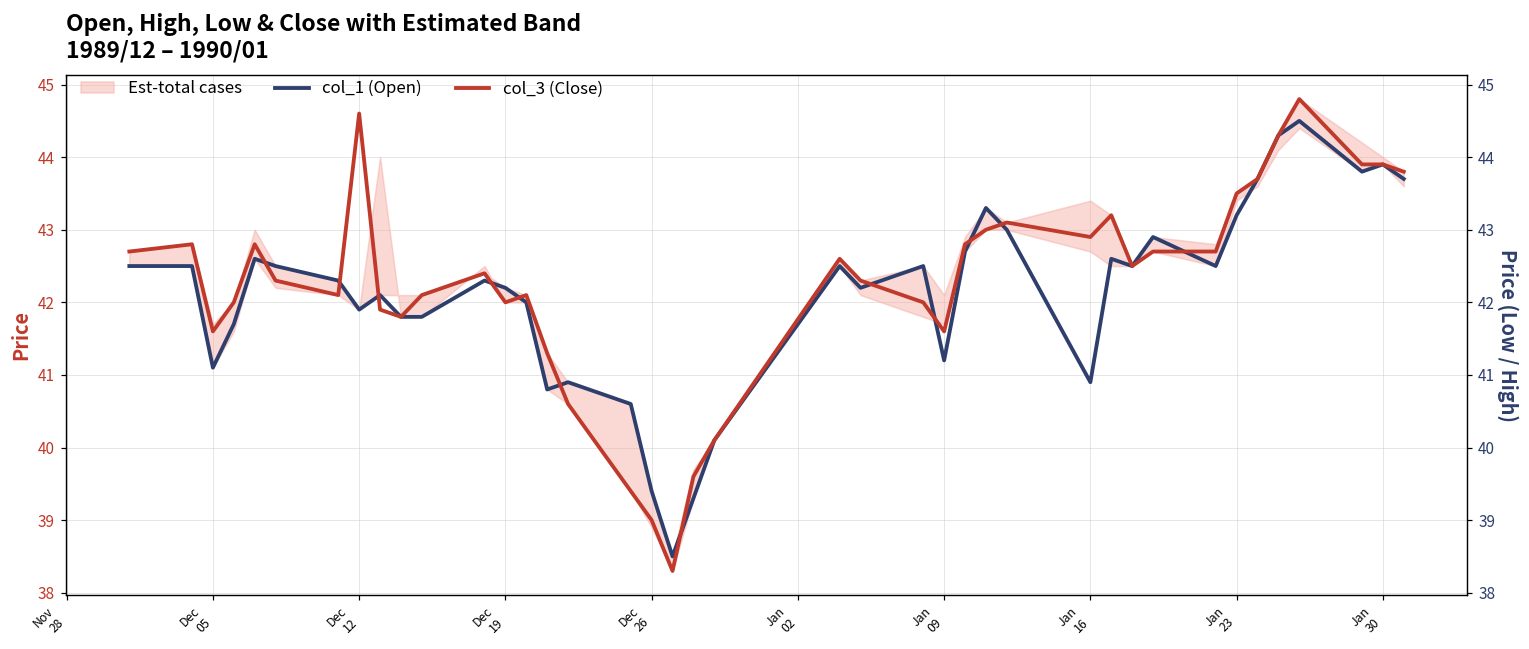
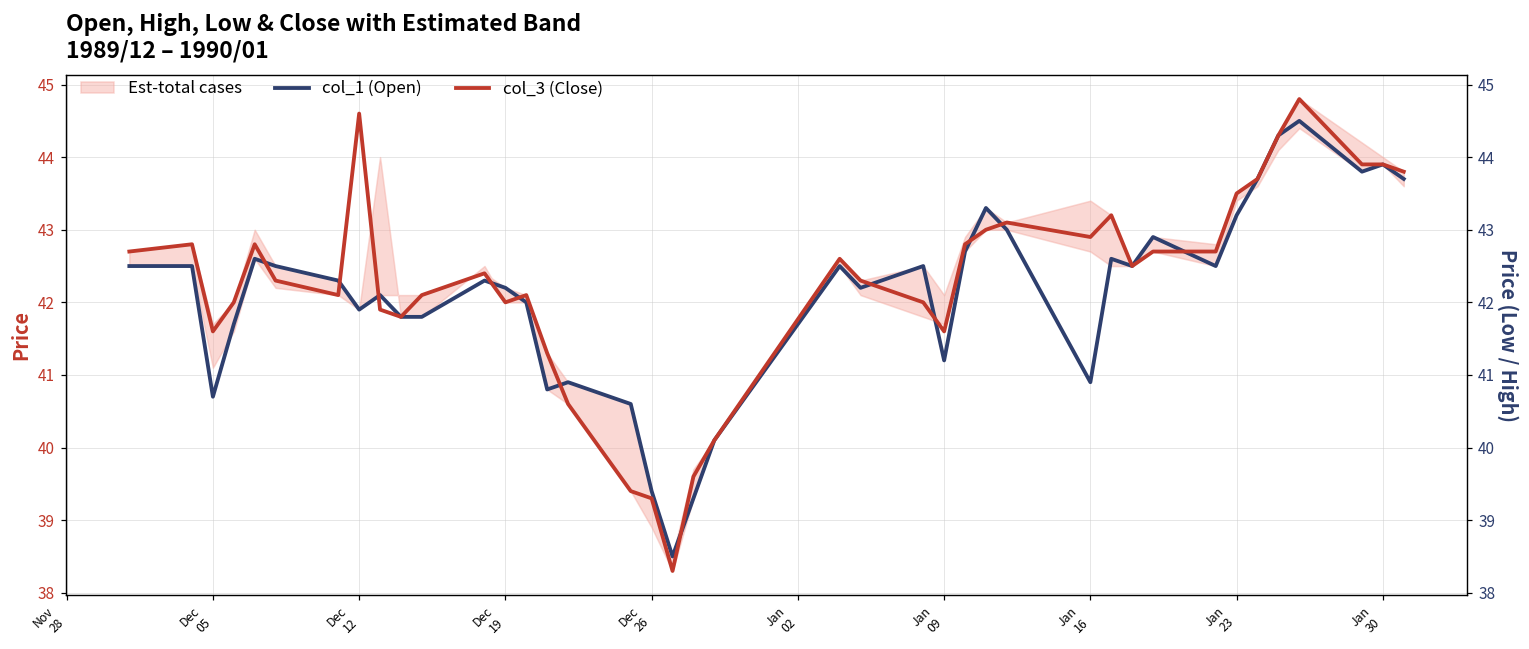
  {
    "col_1 (Open)": {
-     "Dec 05": 41.1,
+     "Dec 05": 40.7,
      "Jan 09": 41.2,
      "Jan 16": 40.9,
      "Jan 23": 43.2
    },
    "col_3 (Close)": {
      "Dec 05": 41.6,
      "Dec 12": 44.6,
      "Dec 19": 42.0,
-     "Dec 26": 39.0,
+     "Dec 26": 39.3,
      "Jan 09": 41.6,
      "Jan 16": 42.9
    }
  }
